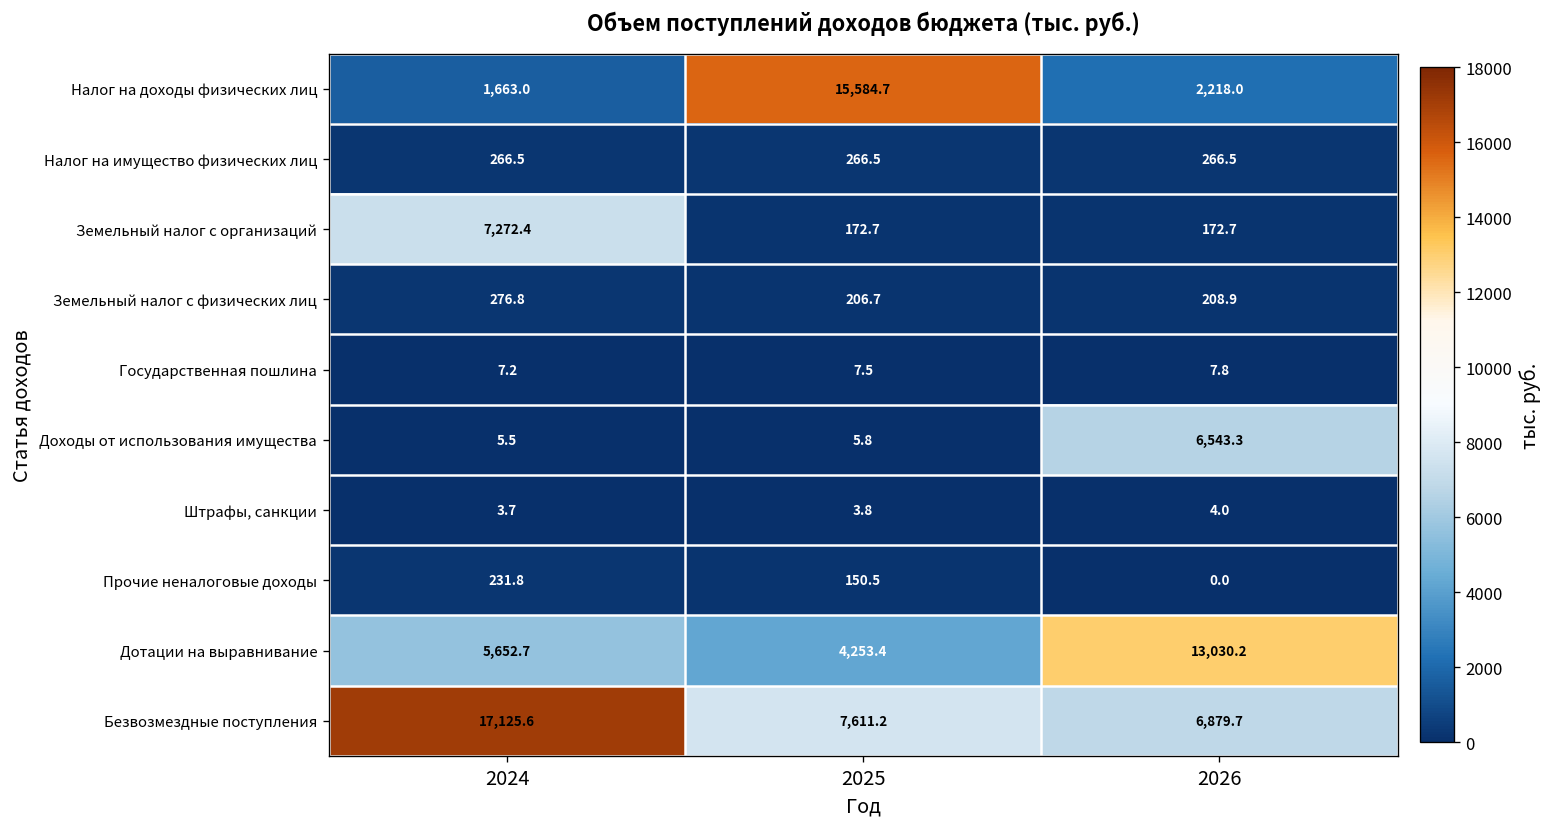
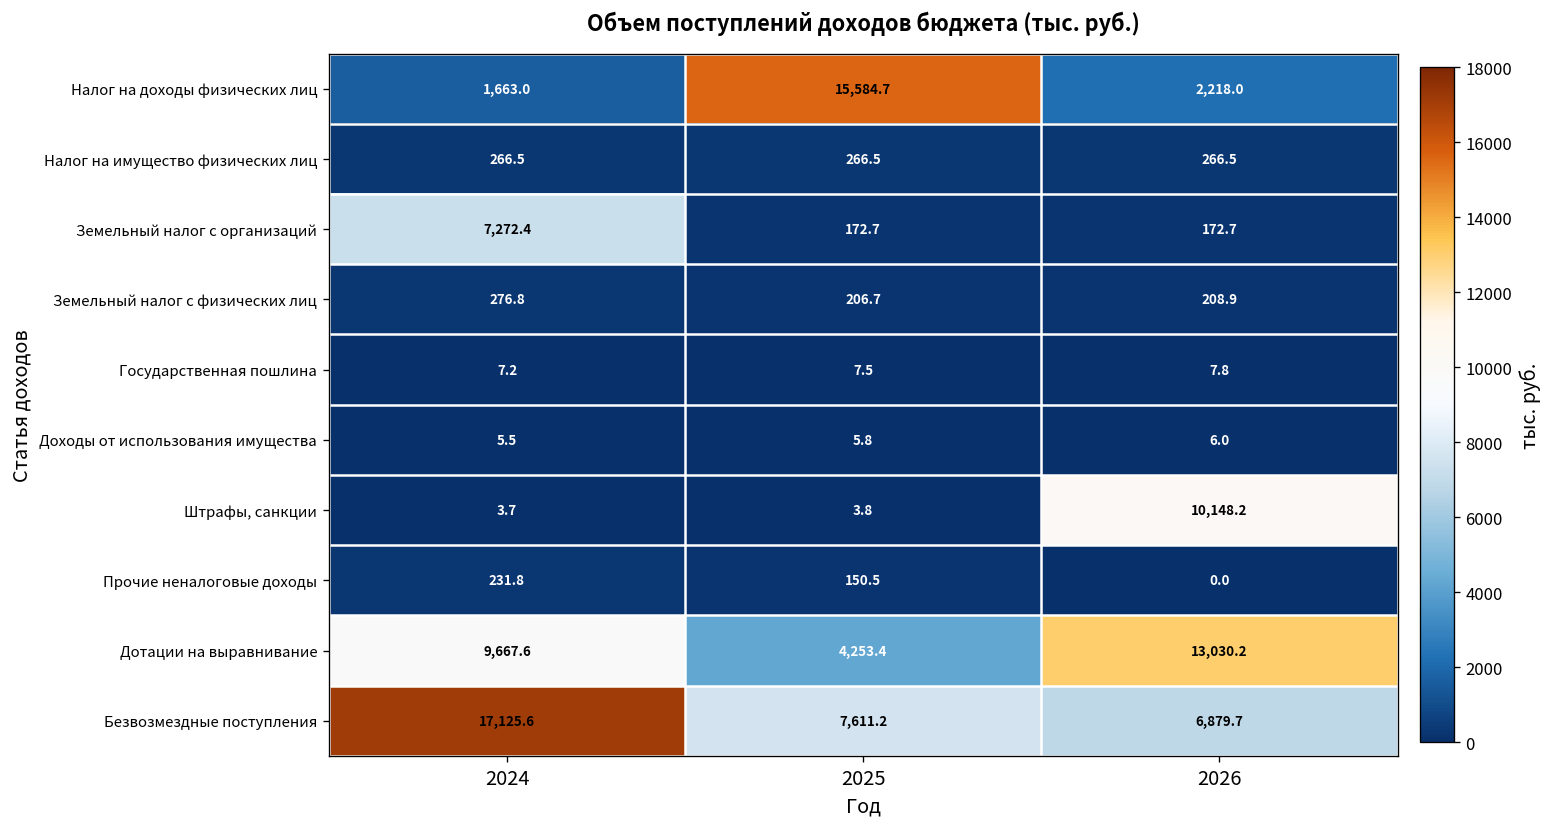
  {
    "Налог на доходы физических лиц": {
      "2024": "1,663.0",
      "2025": "15,584.7",
      "2026": "2,218.0"
    },
    "Налог на имущество физических лиц": {
      "2024": "266.5",
      "2025": "266.5",
      "2026": "266.5"
    },
    "Земельный налог с организаций": {
      "2024": "7,272.4",
      "2025": "172.7",
      "2026": "172.7"
    },
    "Земельный налог с физических лиц": {
      "2024": "276.8",
      "2025": "206.7",
      "2026": "208.9"
    },
    "Государственная пошлина": {
      "2024": "7.2",
      "2025": "7.5",
      "2026": "7.8"
    },
    "Доходы от использования имущества": {
      "2024": "5.5",
      "2025": "5.8",
-     "2026": "6,543.3"
+     "2026": "6.0"
    },
    "Штрафы, санкции": {
      "2024": "3.7",
      "2025": "3.8",
-     "2026": "4.0"
+     "2026": "10,148.2"
    },
    "Прочие неналоговые доходы": {
      "2024": "231.8",
      "2025": "150.5",
      "2026": "0.0"
    },
    "Дотации на выравнивание": {
-     "2024": "5,652.7",
+     "2024": "9,667.6",
      "2025": "4,253.4",
      "2026": "13,030.2"
    },
    "Безвозмездные поступления": {
      "2024": "17,125.6",
      "2025": "7,611.2",
      "2026": "6,879.7"
    }
  }
